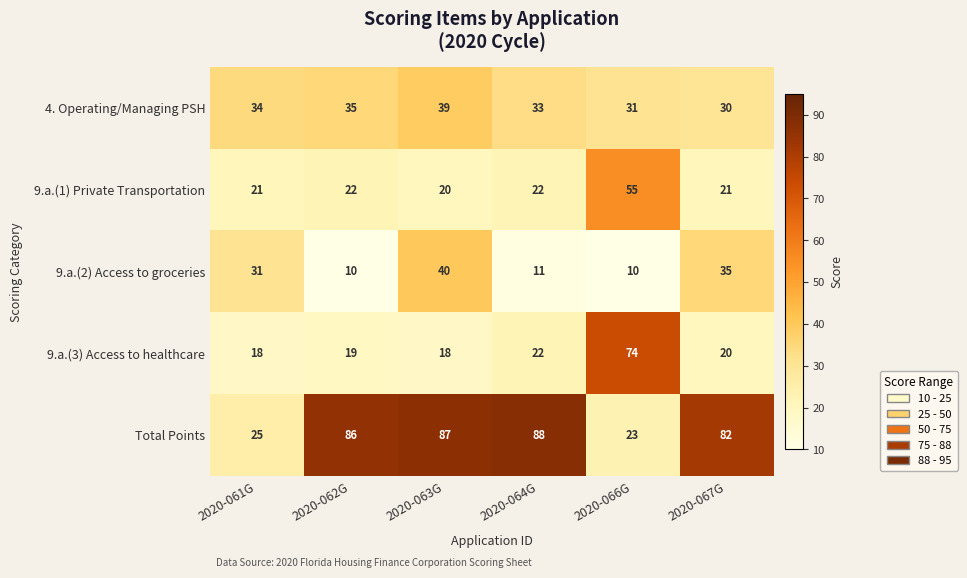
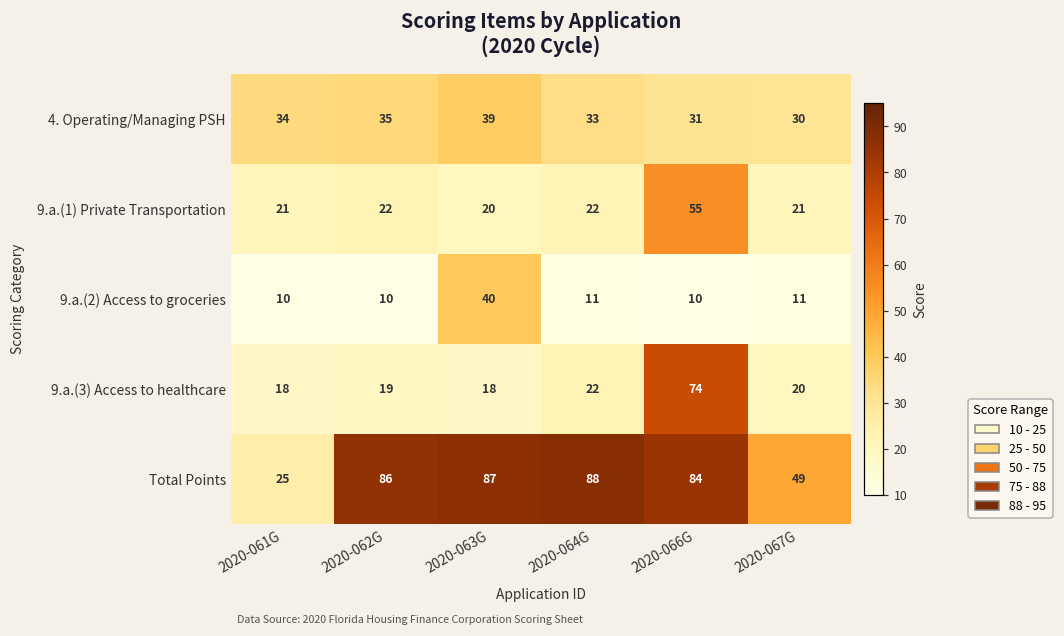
  {
    "4. Operating/Managing PSH": {
      "2020-061G": 34,
      "2020-062G": 35,
      "2020-063G": 39,
      "2020-064G": 33,
      "2020-066G": 31,
      "2020-067G": 30
    },
    "9.a.(1) Private Transportation": {
      "2020-061G": 21,
      "2020-062G": 22,
      "2020-063G": 20,
      "2020-064G": 22,
      "2020-066G": 55,
      "2020-067G": 21
    },
    "9.a.(2) Access to groceries": {
-     "2020-061G": 31,
+     "2020-061G": 10,
      "2020-062G": 10,
      "2020-063G": 40,
      "2020-064G": 11,
      "2020-066G": 10,
-     "2020-067G": 35
+     "2020-067G": 11
    },
    "9.a.(3) Access to healthcare": {
      "2020-061G": 18,
      "2020-062G": 19,
      "2020-063G": 18,
      "2020-064G": 22,
      "2020-066G": 74,
      "2020-067G": 20
    },
    "Total Points": {
      "2020-061G": 25,
      "2020-062G": 86,
      "2020-063G": 87,
      "2020-064G": 88,
-     "2020-066G": 23,
-     "2020-067G": 82
+     "2020-066G": 84,
+     "2020-067G": 49
    }
  }
